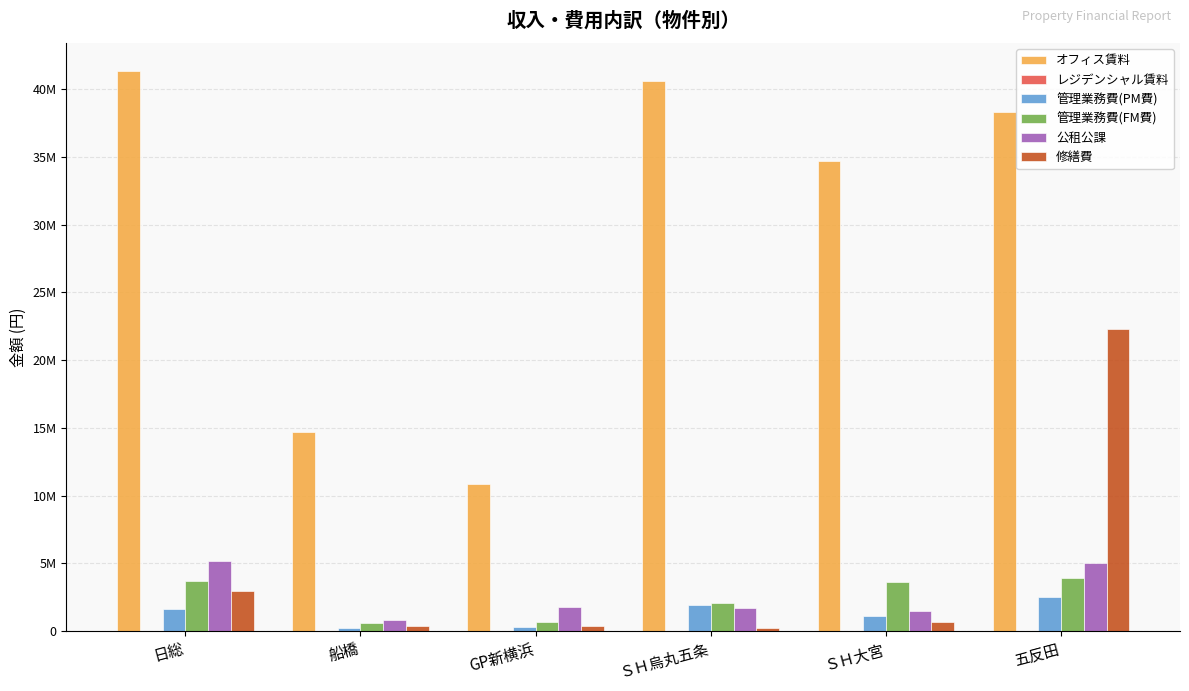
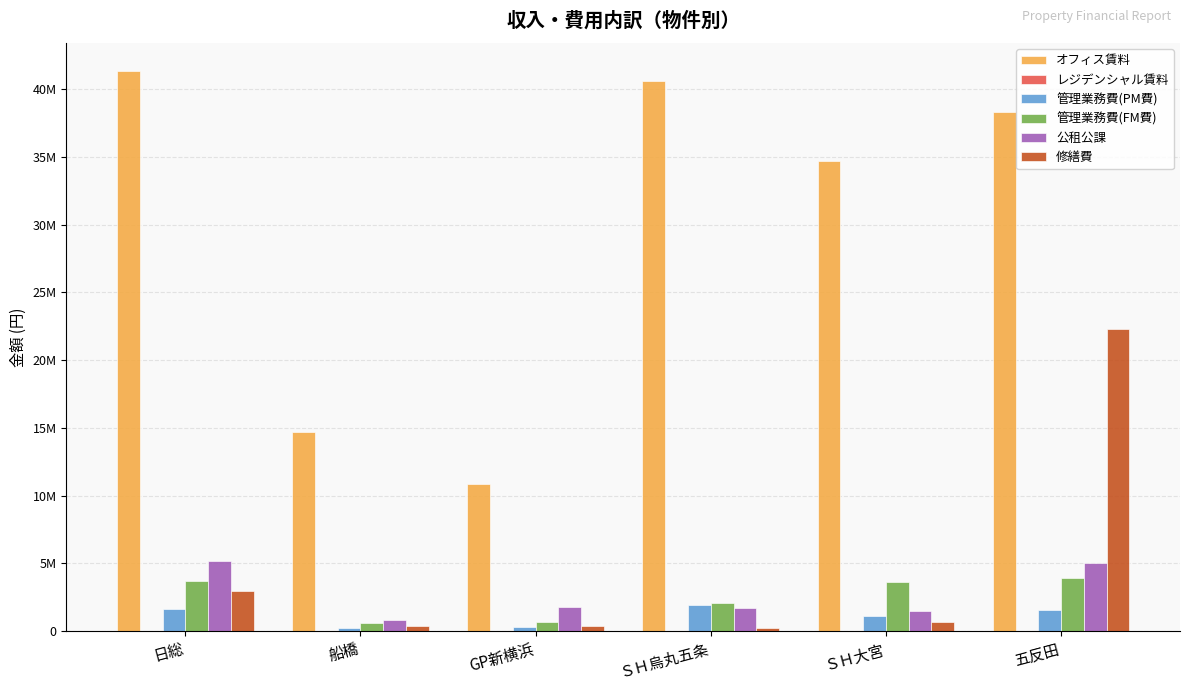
  {
    "オフィス賃料": {
      "日総": 41300000,
      "船橋": 14700000,
      "GP新横浜": 10900000,
      "ＳＨ烏丸五条": 40600000,
      "ＳＨ大宮": 34700000,
      "五反田": 38300000
    },
    "管理業務費(PM費)": {
      "日総": 1700000,
      "船橋": 200000,
      "GP新横浜": 300000,
      "ＳＨ烏丸五条": 1900000,
      "ＳＨ大宮": 1100000,
-     "五反田": 2500000
+     "五反田": 1600000
    },
    "管理業務費(FM費)": {
      "日総": 3700000,
      "船橋": 600000,
      "GP新横浜": 600000,
      "ＳＨ烏丸五条": 2100000,
      "ＳＨ大宮": 3700000,
      "五反田": 3900000
    },
    "公租公課": {
      "日総": 5200000,
      "船橋": 800000,
      "GP新横浜": 1800000,
      "ＳＨ烏丸五条": 1700000,
      "ＳＨ大宮": 1500000,
      "五反田": 5000000
    }
  }
